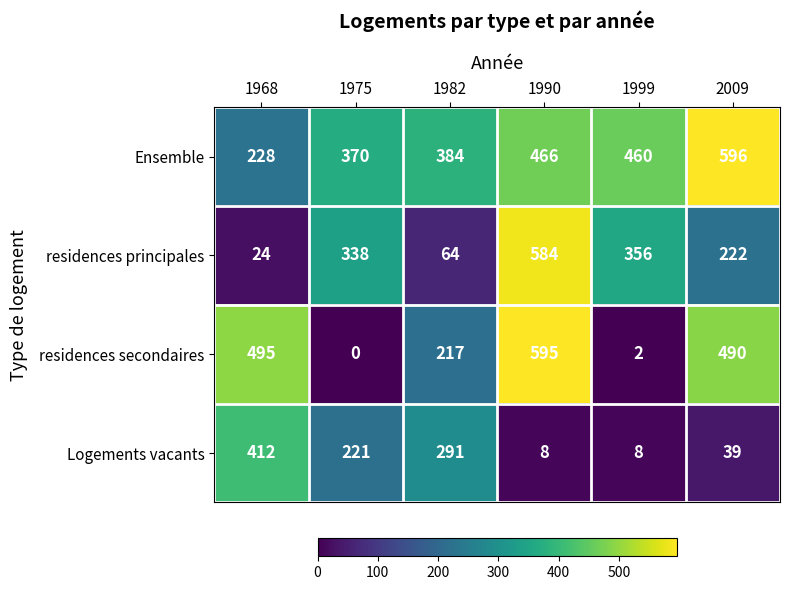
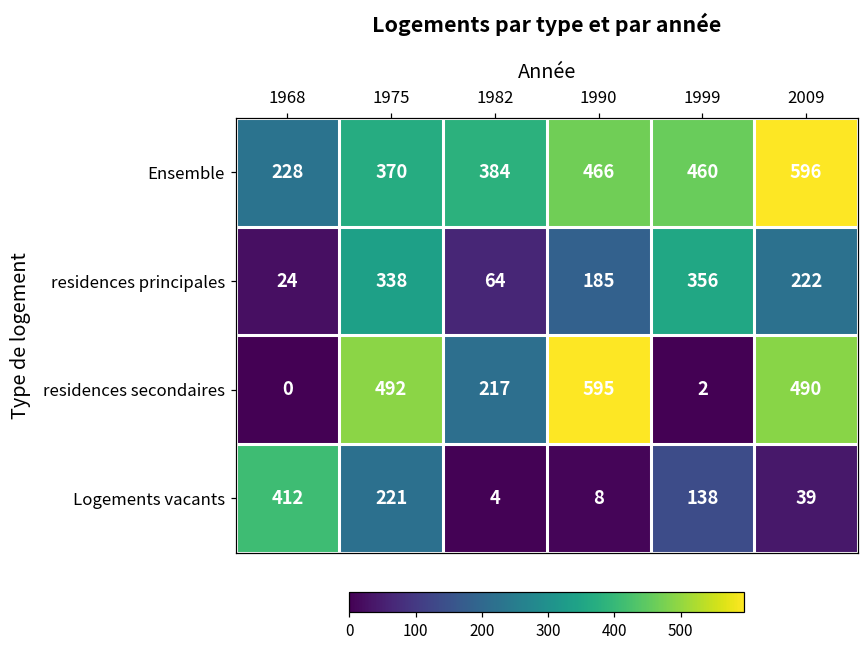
  {
    "Ensemble": {
      "1968": 228,
      "1975": 370,
      "1982": 384,
      "1990": 466,
      "1999": 460,
      "2009": 596
    },
    "residences principales": {
      "1968": 24,
      "1975": 338,
      "1982": 64,
-     "1990": 584,
+     "1990": 185,
      "1999": 356,
      "2009": 222
    },
    "residences secondaires": {
-     "1968": 495,
-     "1975": 0,
+     "1968": 0,
+     "1975": 492,
      "1982": 217,
      "1990": 595,
      "1999": 2,
      "2009": 490
    },
    "Logements vacants": {
      "1968": 412,
      "1975": 221,
-     "1982": 291,
+     "1982": 4,
      "1990": 8,
-     "1999": 8,
+     "1999": 138,
      "2009": 39
    }
  }
